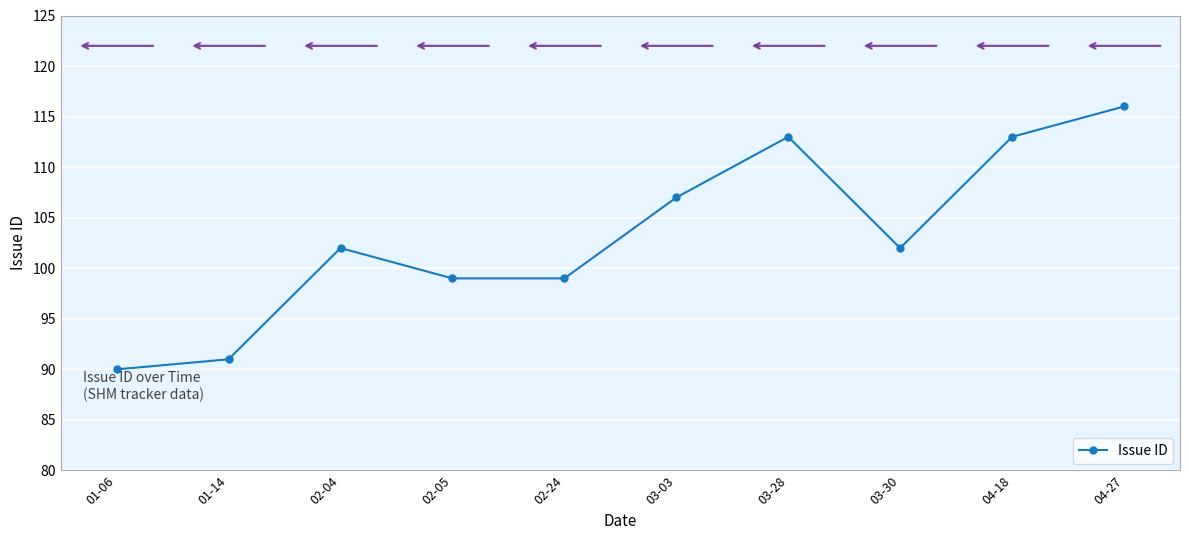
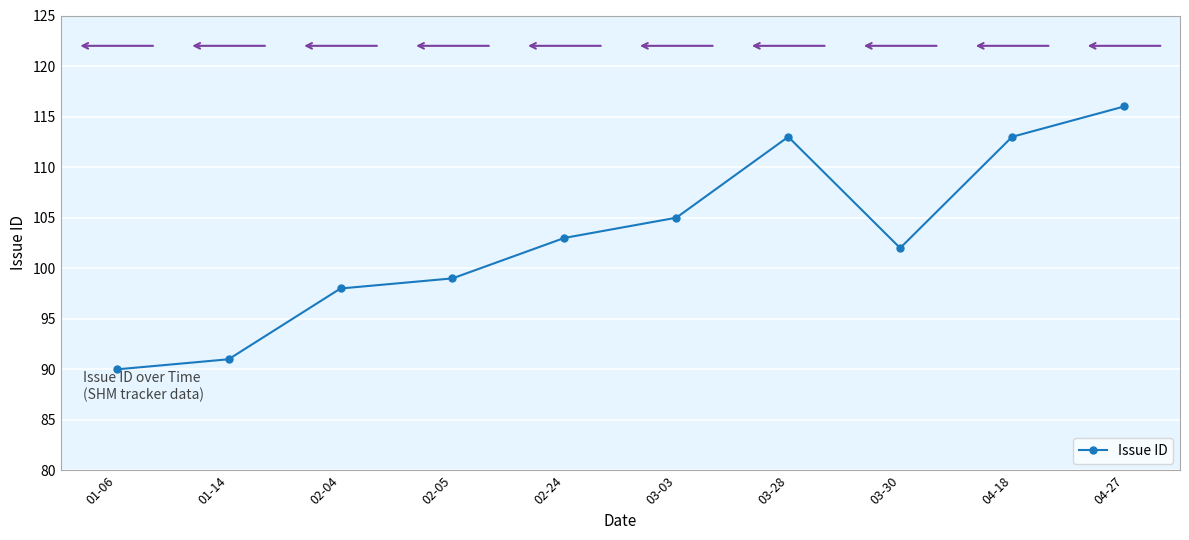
  {
    "01-06": 90,
    "01-14": 91,
-   "02-04": 102,
+   "02-04": 98,
    "02-05": 99,
-   "02-24": 99,
-   "03-03": 107,
+   "02-24": 103,
+   "03-03": 105,
    "03-28": 113,
    "03-30": 102,
    "04-18": 113,
    "04-27": 116
  }
